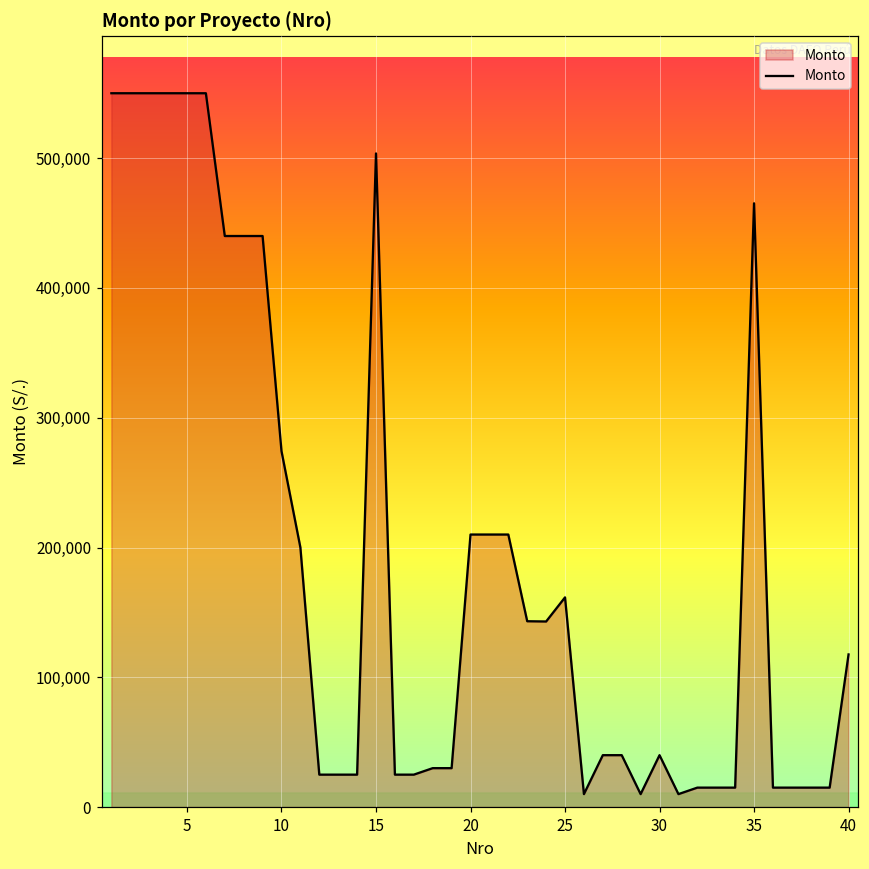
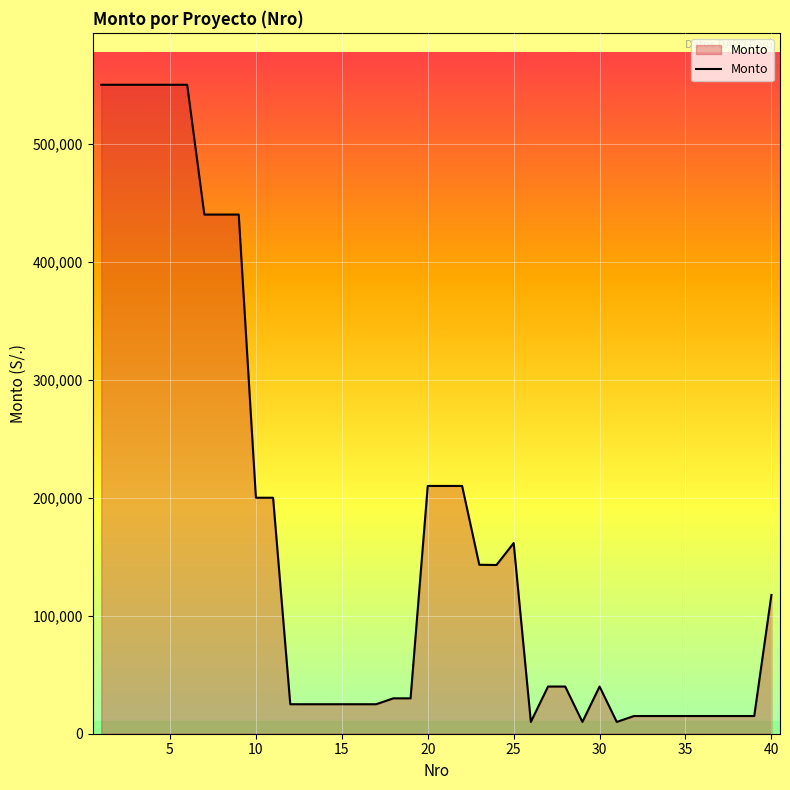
  {
    "5": "550,000",
-   "10": "274,000",
-   "15": "504,000",
+   "10": "200,000",
+   "15": "25,000",
    "20": "210,000",
    "25": "162,000",
    "30": "40,000",
-   "35": "465,000",
+   "35": "15,000",
    "40": "118,000"
  }
